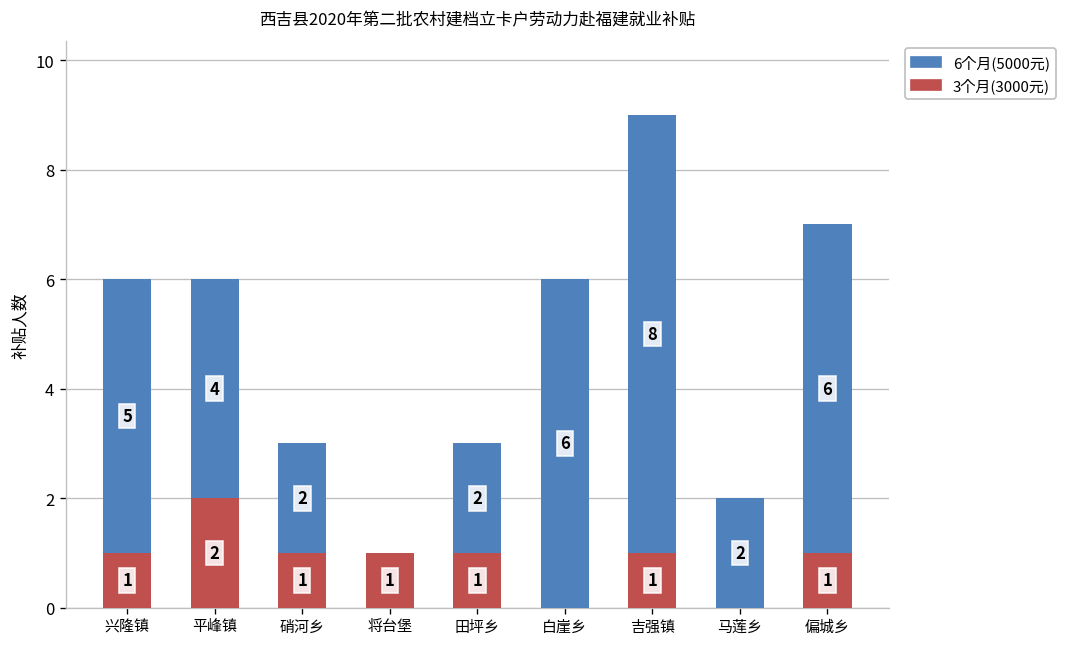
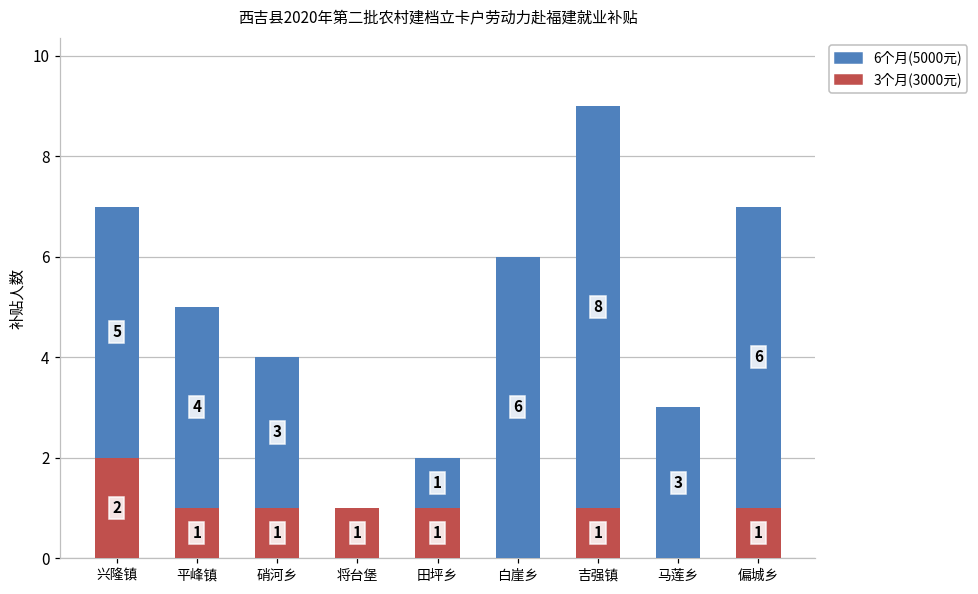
  {
    "3个月(3000元)": {
-     "兴隆镇": 1,
-     "平峰镇": 2
+     "兴隆镇": 2,
+     "平峰镇": 1
    },
    "6个月(5000元)": {
-     "硝河乡": 2,
-     "田坪乡": 2,
-     "马莲乡": 2
+     "硝河乡": 3,
+     "田坪乡": 1,
+     "马莲乡": 3
    }
  }
